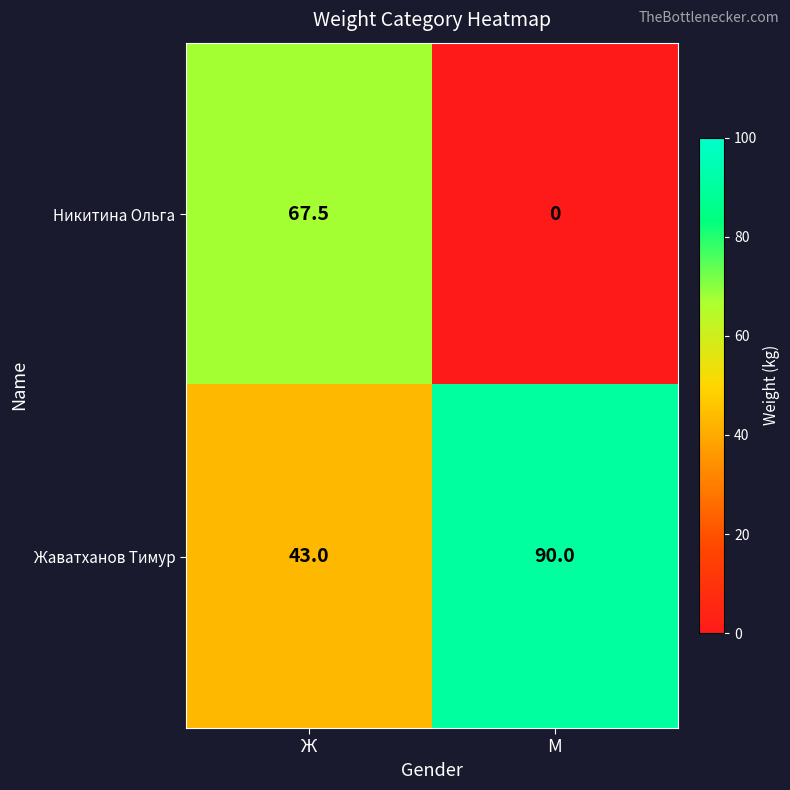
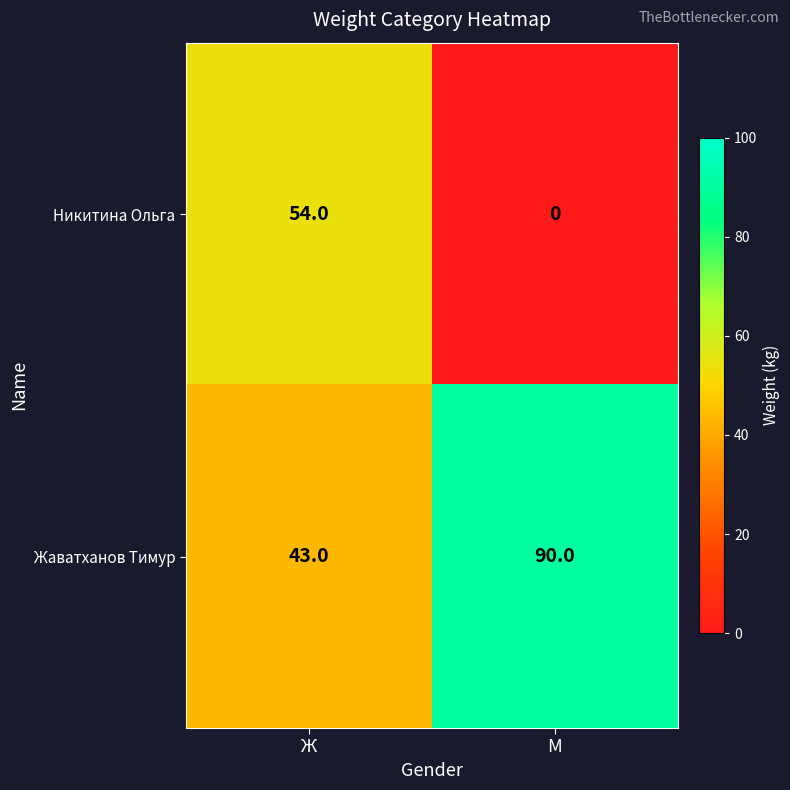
  {
    "Никитина Ольга": {
-     "Ж": 67.5,
+     "Ж": 54.0,
      "М": 0
    },
    "Жаватханов Тимур": {
      "Ж": 43.0,
      "М": 90.0
    }
  }
